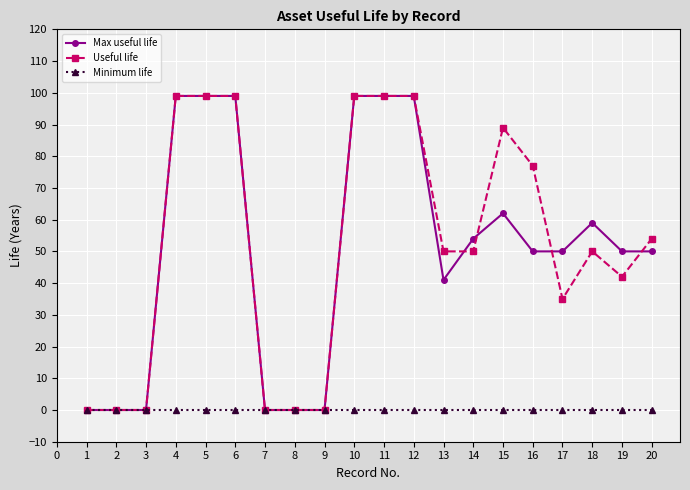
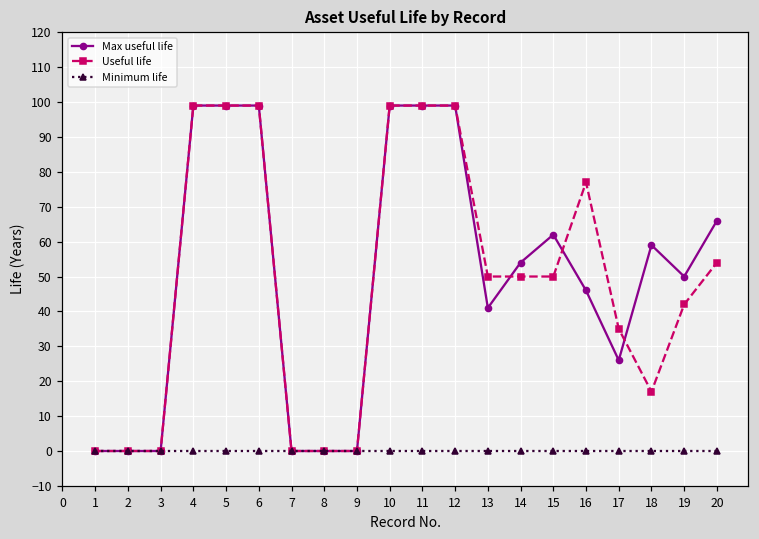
  {
    "Max useful life": {
      "13": 41,
      "14": 54,
      "15": 62,
-     "16": 50,
-     "17": 50,
+     "16": 46,
+     "17": 26,
      "18": 59,
      "19": 50,
-     "20": 50
+     "20": 66
    },
    "Useful life": {
      "13": 50,
      "14": 50,
-     "15": 89,
+     "15": 50,
      "16": 77,
      "17": 35,
-     "18": 50,
+     "18": 17,
      "19": 42,
      "20": 54
    },
    "Minimum life": {
      "4": 0,
      "5": 0,
      "6": 0,
      "10": 0,
      "11": 0,
      "12": 0,
      "13": 0,
      "14": 0,
      "15": 0,
      "16": 0,
      "17": 0,
      "18": 0,
      "19": 0,
      "20": 0
    }
  }
